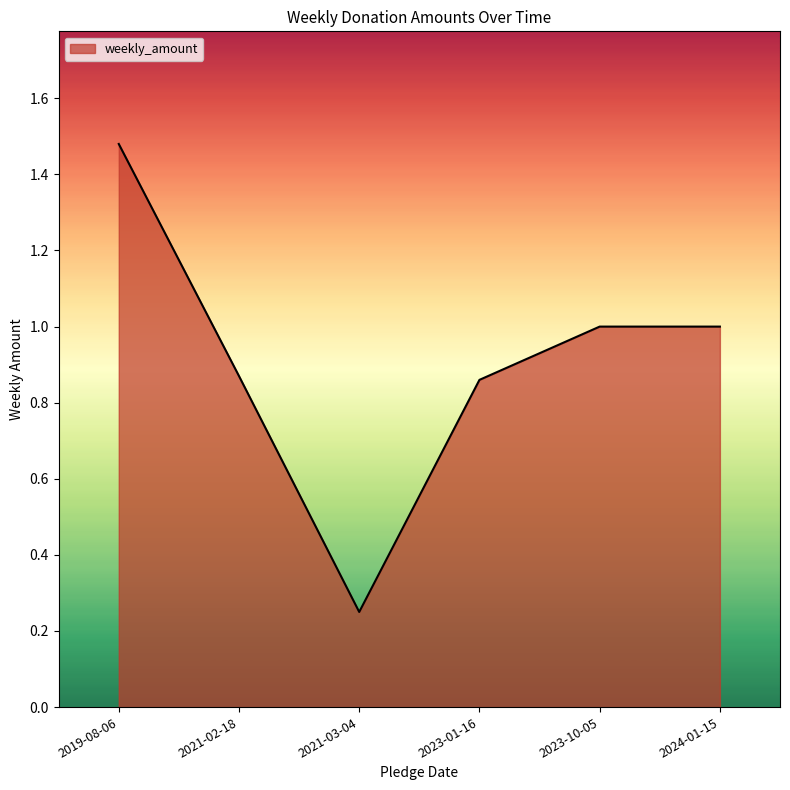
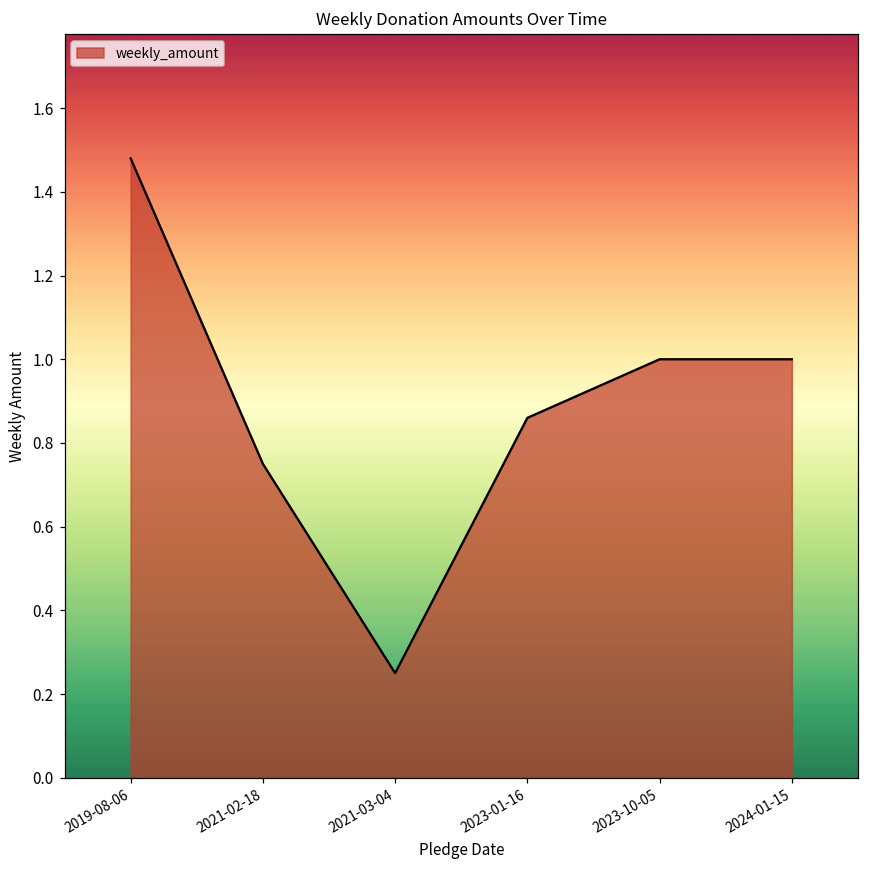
  {
    "2019-08-06": 1.48,
-   "2021-02-18": 0.87,
+   "2021-02-18": 0.75,
    "2021-03-04": 0.25,
    "2023-01-16": 0.86,
    "2023-10-05": 1.00,
    "2024-01-15": 1.00
  }
